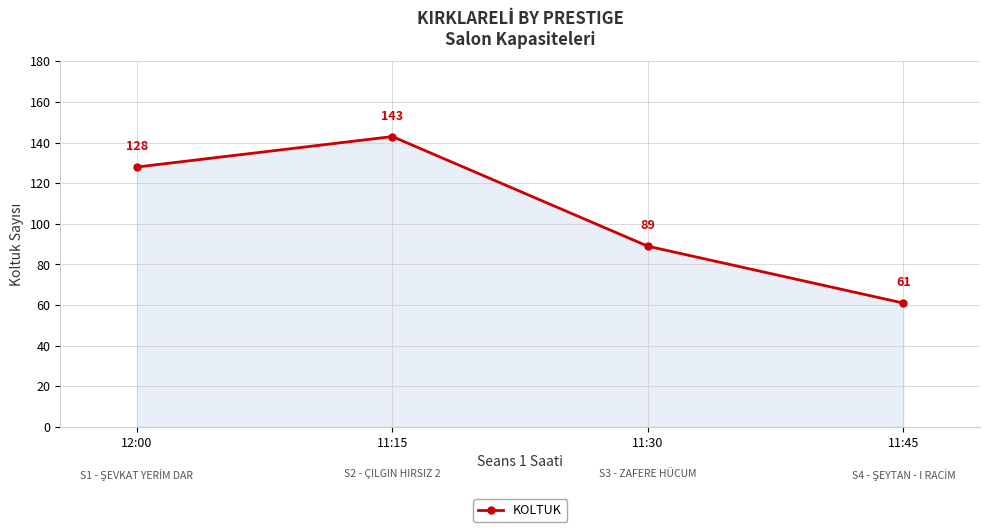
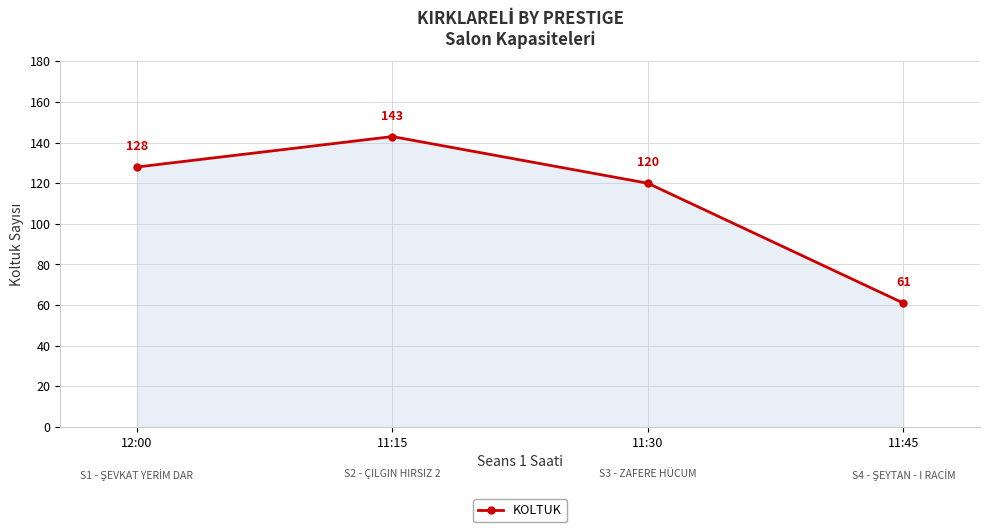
  {
    "12:00": 128,
    "11:15": 143,
-   "11:30": 89,
+   "11:30": 120,
    "11:45": 61
  }
